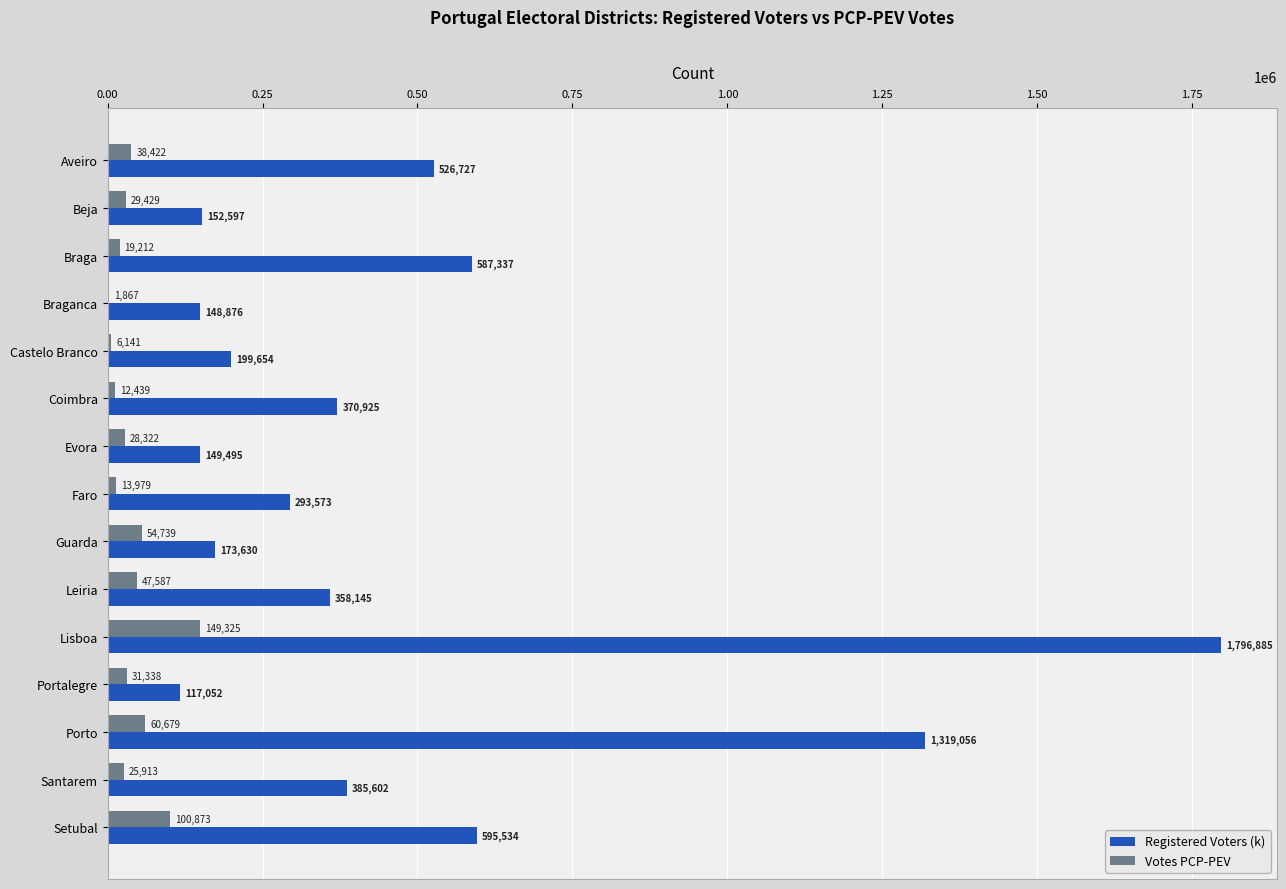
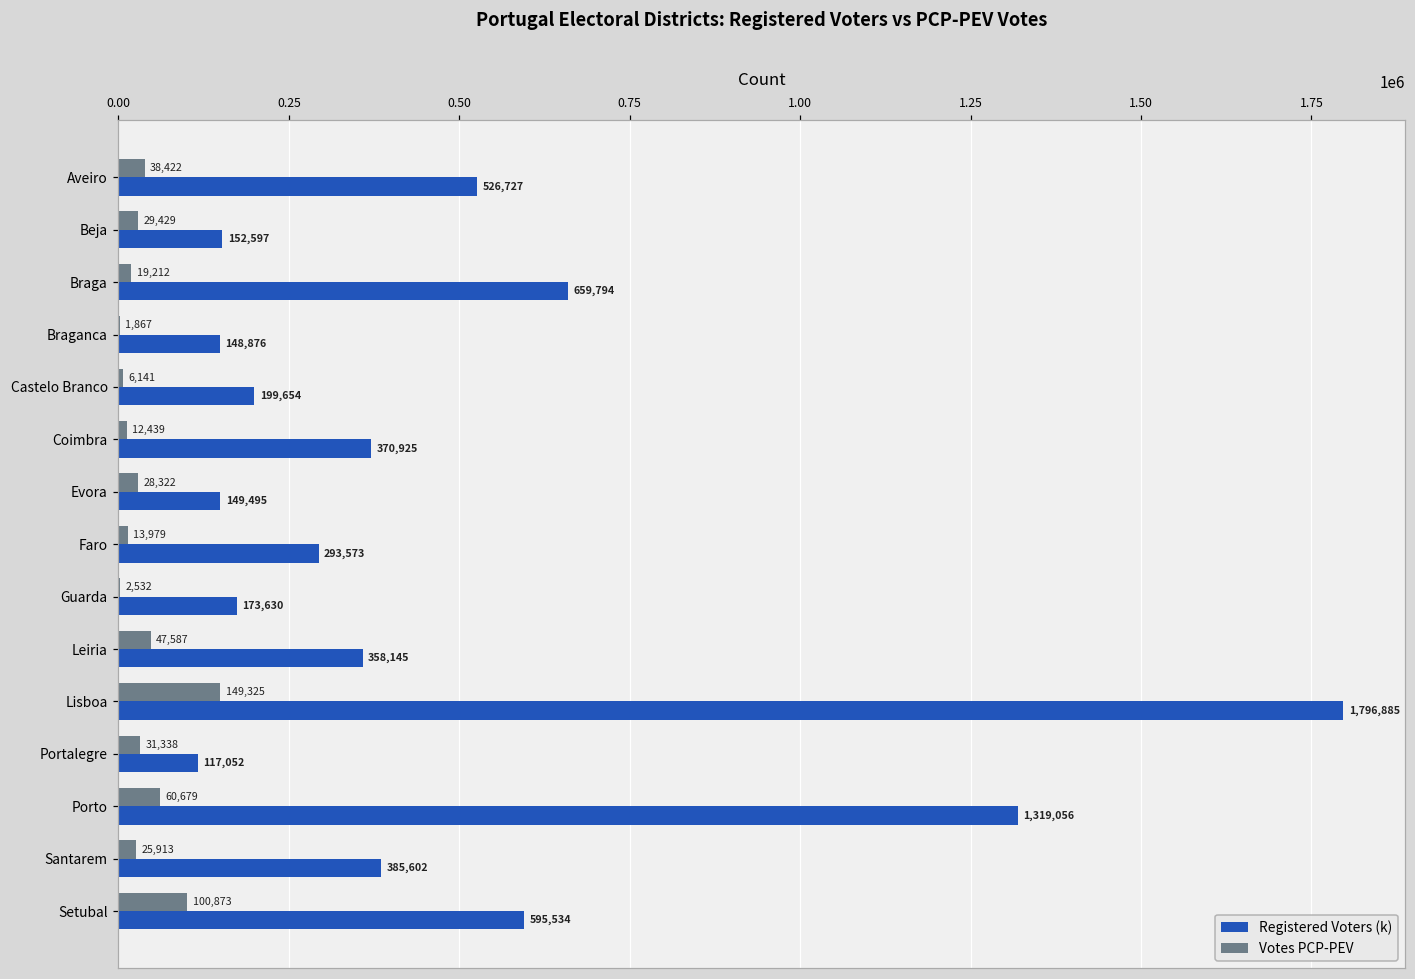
  {
    "Registered Voters (k)": {
      "Aveiro": "526,727",
      "Beja": "152,597",
-     "Braga": "587,337",
+     "Braga": "659,794",
      "Braganca": "148,876",
      "Castelo Branco": "199,654",
      "Coimbra": "370,925",
      "Evora": "149,495",
      "Faro": "293,573",
      "Guarda": "173,630",
      "Leiria": "358,145",
      "Lisboa": "1,796,885",
      "Portalegre": "117,052",
      "Porto": "1,319,056",
      "Santarem": "385,602",
      "Setubal": "595,534"
    },
    "Votes PCP-PEV": {
      "Aveiro": "38,422",
      "Beja": "29,429",
      "Braga": "19,212",
      "Braganca": "1,867",
      "Castelo Branco": "6,141",
      "Coimbra": "12,439",
      "Evora": "28,322",
      "Faro": "13,979",
-     "Guarda": "54,739",
+     "Guarda": "2,532",
      "Leiria": "47,587",
      "Lisboa": "149,325",
      "Portalegre": "31,338",
      "Porto": "60,679",
      "Santarem": "25,913",
      "Setubal": "100,873"
    }
  }
